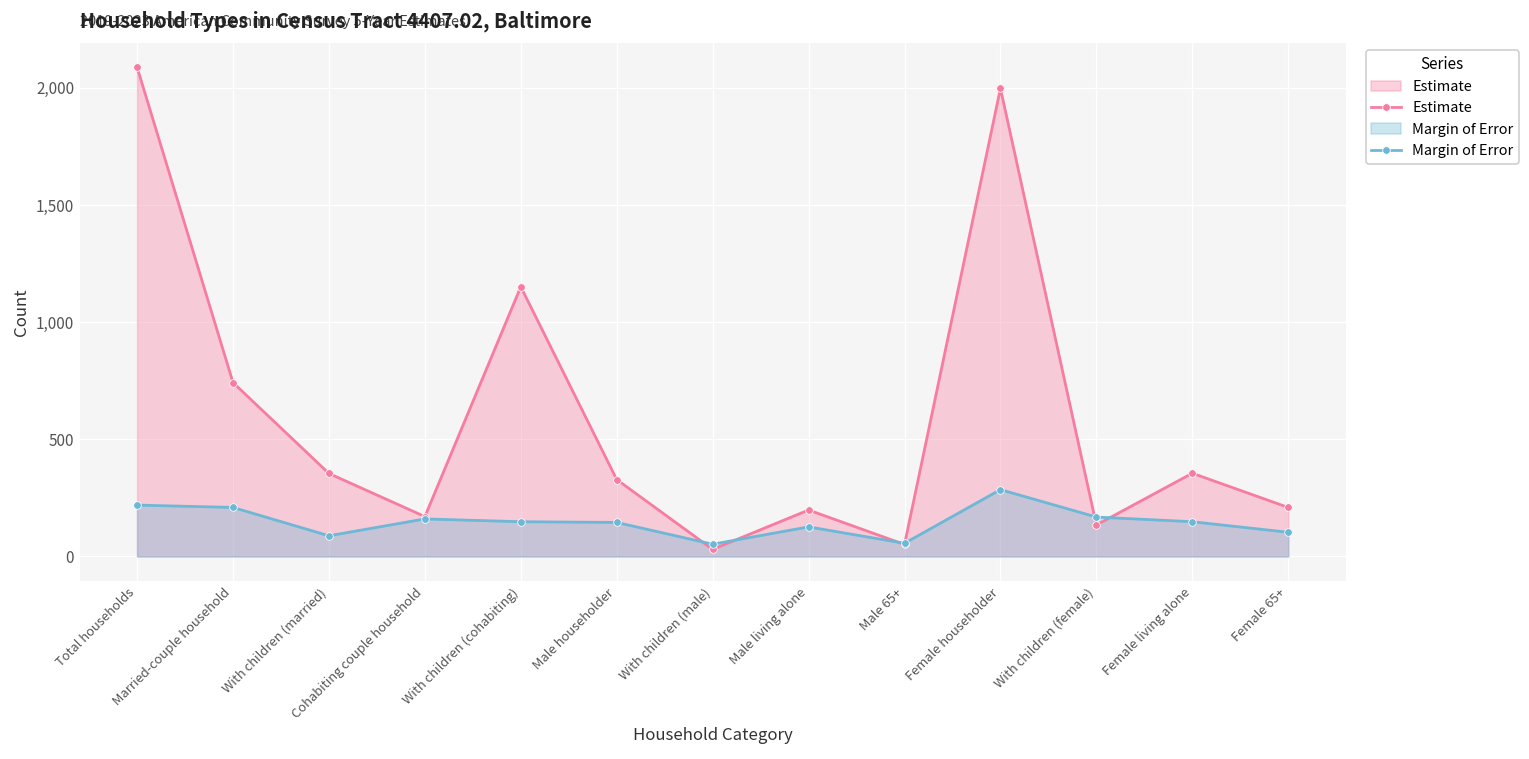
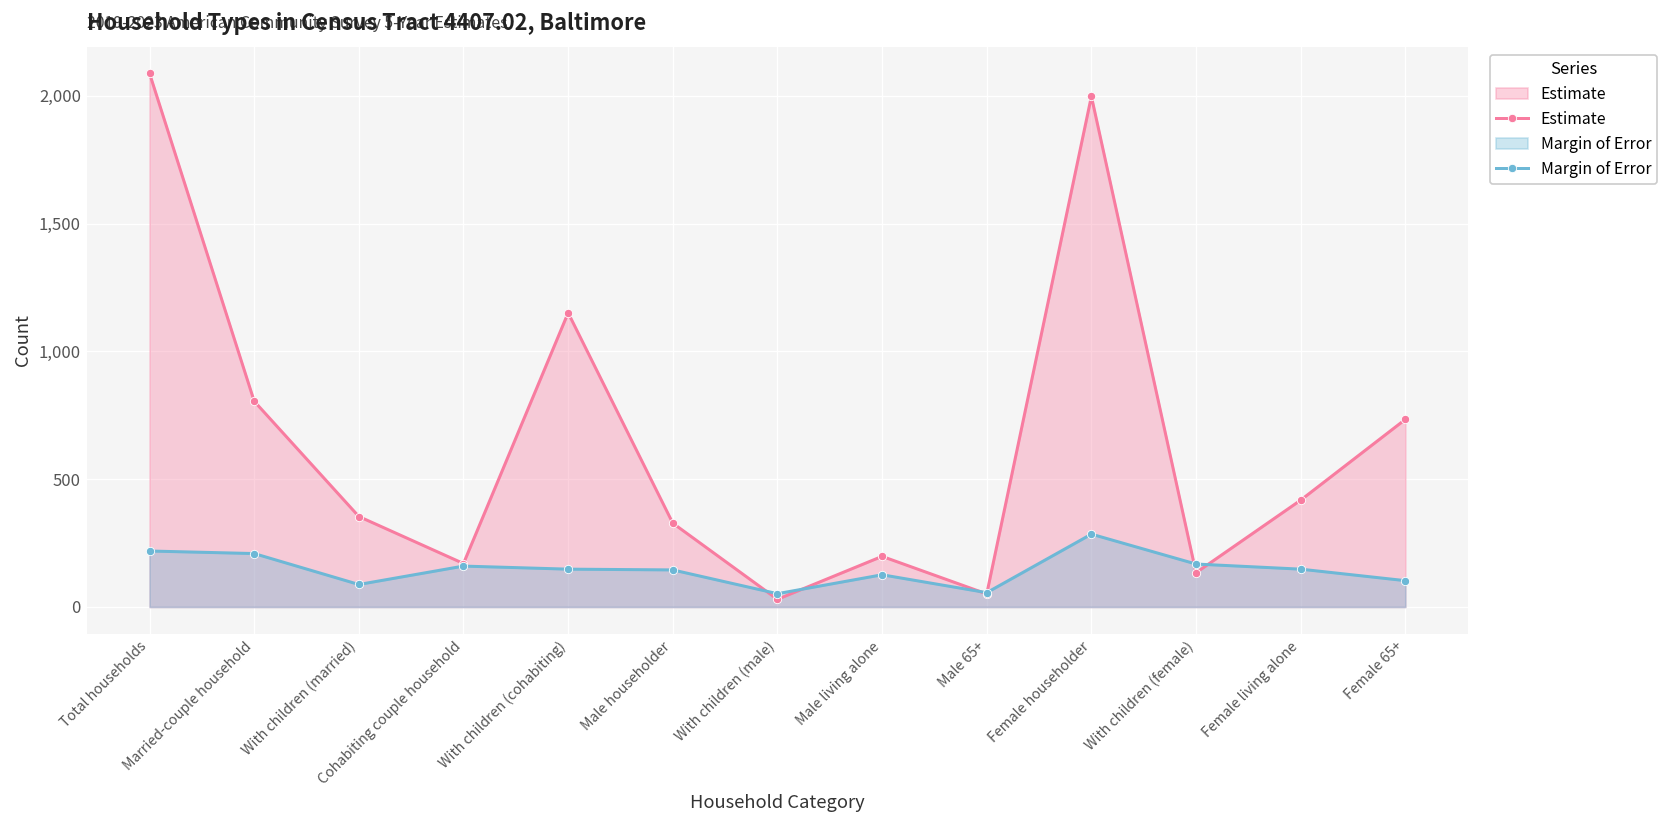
  {
    "Estimate": {
      "Total households": "2,090",
-     "Married-couple household": "740",
+     "Married-couple household": "810",
      "With children (married)": "350",
      "With children (cohabiting)": "1,150",
      "Male householder": "330",
      "With children (male)": "30",
      "Male living alone": "200",
      "Female householder": "2,000",
      "With children (female)": "130",
-     "Female living alone": "360",
-     "Female 65+": "210"
+     "Female living alone": "420",
+     "Female 65+": "730"
    },
    "Margin of Error": {
      "Total households": "220",
      "Married-couple household": "210",
      "With children (married)": "90",
      "With children (cohabiting)": "150",
      "Male householder": "150",
      "With children (male)": "50",
      "Male living alone": "130",
      "Female householder": "290",
      "With children (female)": "170",
      "Female living alone": "150",
      "Female 65+": "100"
    }
  }
